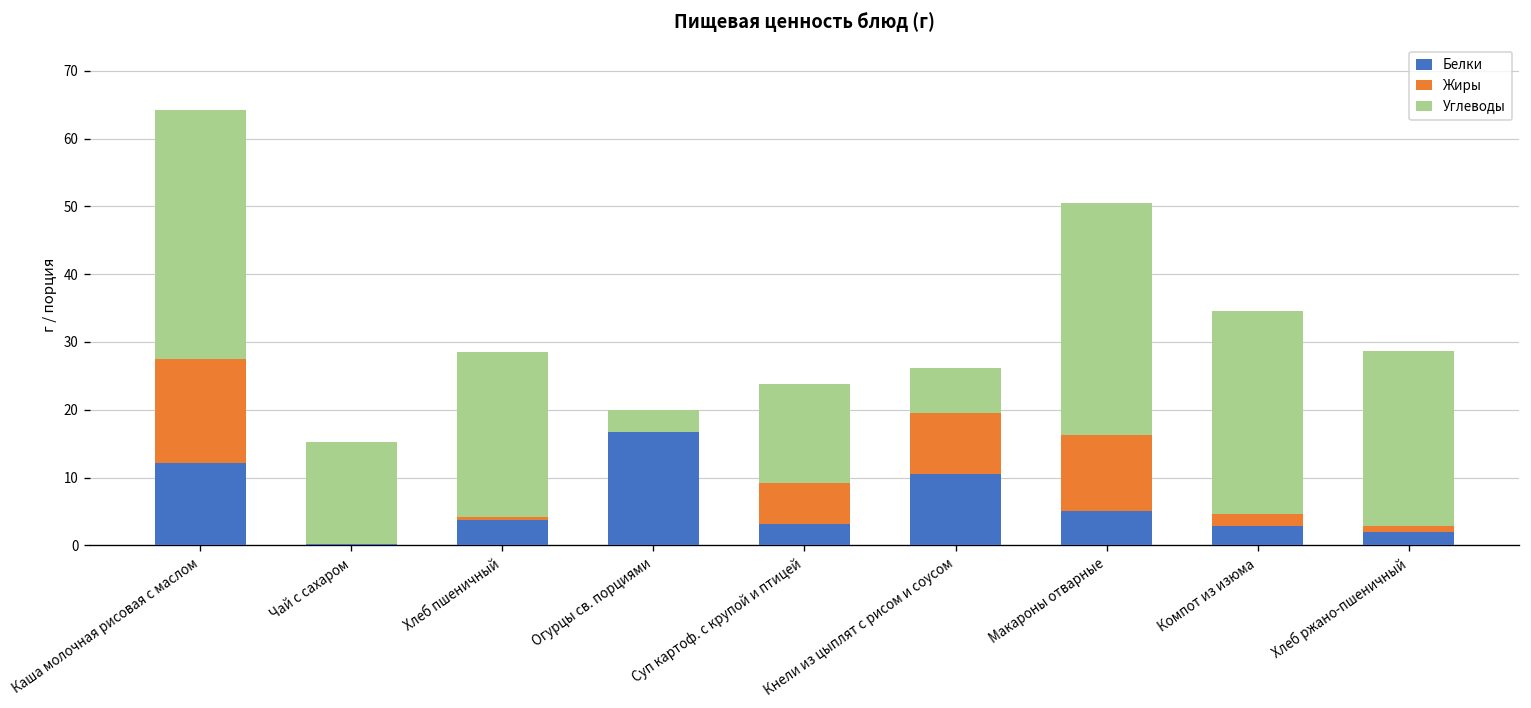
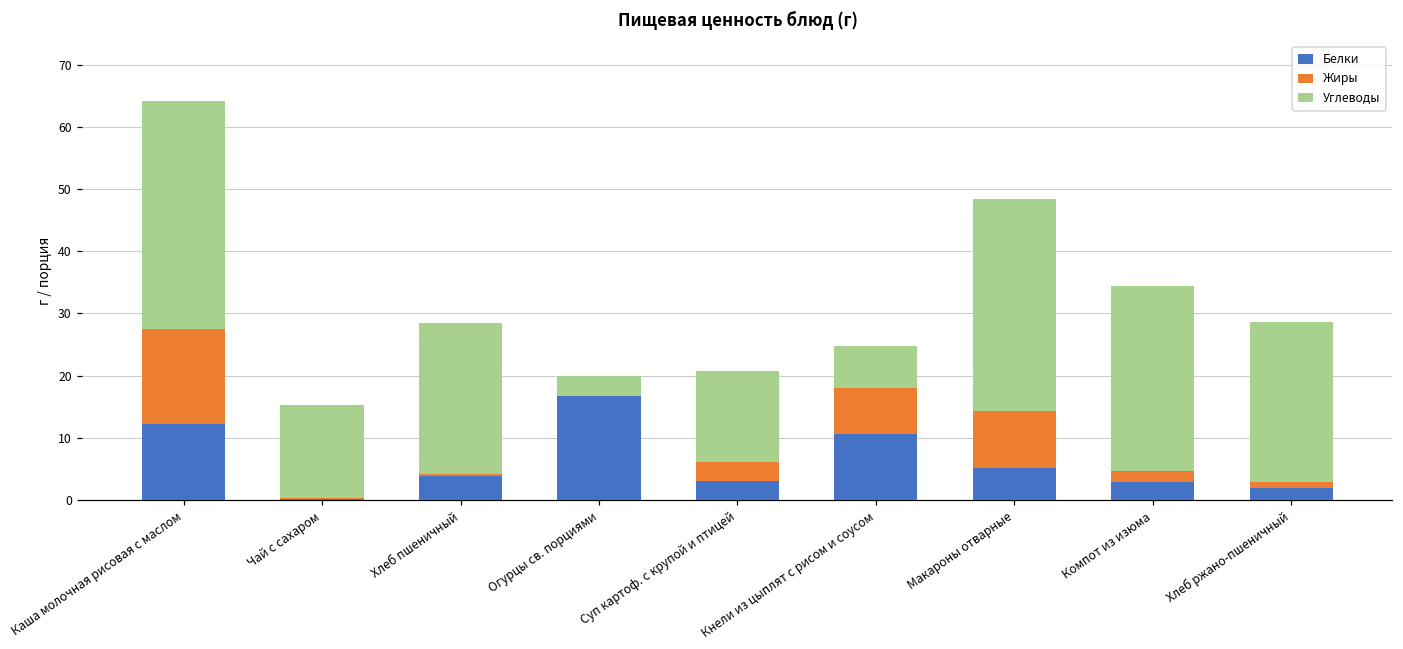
  {
    "Белки": {
      "Каша молочная рисовая с маслом": 12,
      "Хлеб пшеничный": 4,
      "Огурцы св. порциями": 17,
      "Суп картоф. с крупой и птицей": 3,
      "Кнели из цыплят с рисом и соусом": 11,
      "Макароны отварные": 5,
      "Компот из изюма": 3,
      "Хлеб ржано-пшеничный": 2
    },
    "Жиры": {
      "Каша молочная рисовая с маслом": 15,
-     "Суп картоф. с крупой и птицей": 6,
-     "Кнели из цыплят с рисом и соусом": 9,
-     "Макароны отварные": 11,
+     "Суп картоф. с крупой и птицей": 3,
+     "Кнели из цыплят с рисом и соусом": 7,
+     "Макароны отварные": 9,
      "Компот из изюма": 2,
      "Хлеб ржано-пшеничный": 1
    },
    "Углеводы": {
      "Каша молочная рисовая с маслом": 37,
      "Чай с сахаром": 15,
      "Хлеб пшеничный": 24,
      "Огурцы св. порциями": 3,
      "Суп картоф. с крупой и птицей": 15,
      "Кнели из цыплят с рисом и соусом": 7,
      "Макароны отварные": 34,
      "Компот из изюма": 30,
      "Хлеб ржано-пшеничный": 26
    }
  }
